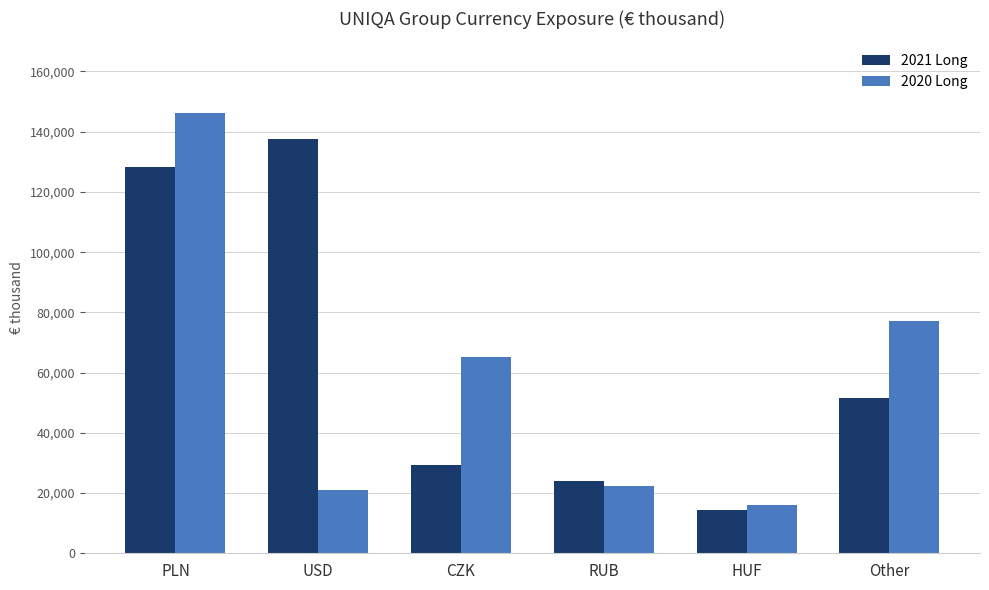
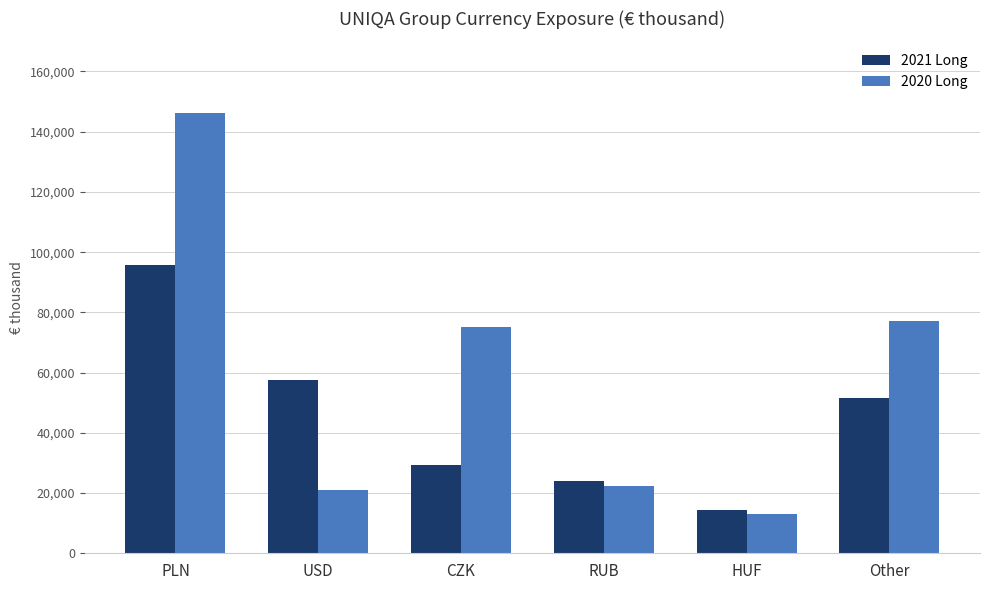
  {
    "2021 Long": {
-     "PLN": "128,000",
-     "USD": "138,000",
+     "PLN": "96,000",
+     "USD": "57,000",
      "CZK": "29,000",
      "RUB": "24,000",
      "HUF": "14,000",
      "Other": "52,000"
    },
    "2020 Long": {
      "PLN": "146,000",
      "USD": "21,000",
-     "CZK": "65,000",
+     "CZK": "75,000",
      "RUB": "22,000",
-     "HUF": "16,000",
+     "HUF": "13,000",
      "Other": "77,000"
    }
  }
